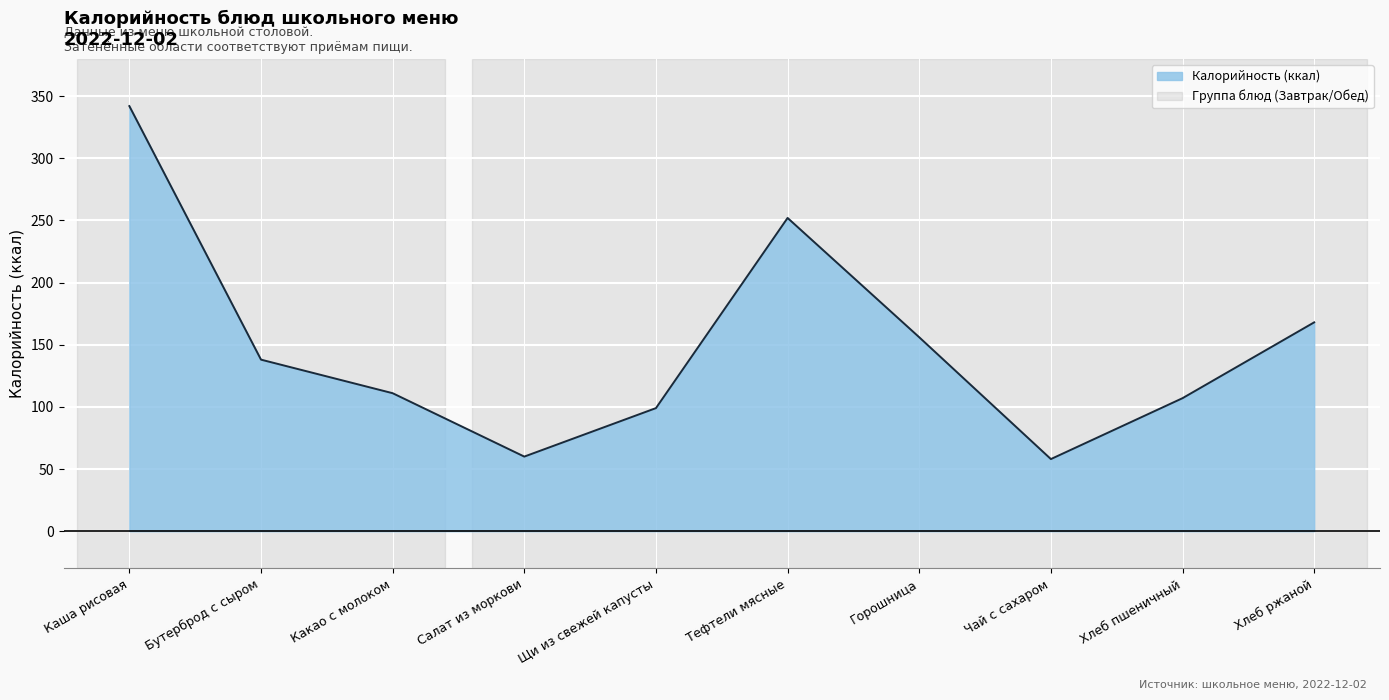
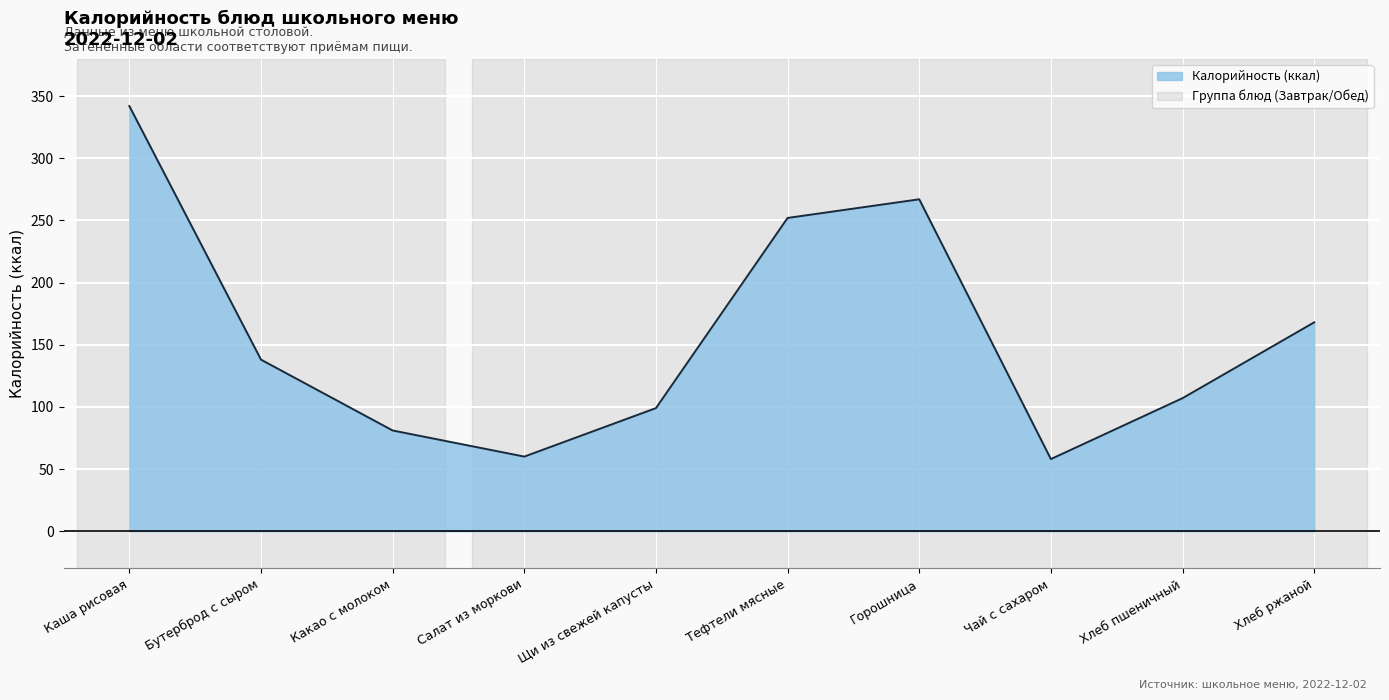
  {
    "Каша рисовая": 342,
    "Бутерброд с сыром": 138,
-   "Какао с молоком": 111,
+   "Какао с молоком": 81,
    "Салат из моркови": 60,
    "Щи из свежей капусты": 99,
    "Тефтели мясные": 252,
-   "Горошница": 156,
+   "Горошница": 267,
    "Чай с сахаром": 58,
    "Хлеб пшеничный": 107,
    "Хлеб ржаной": 168
  }
